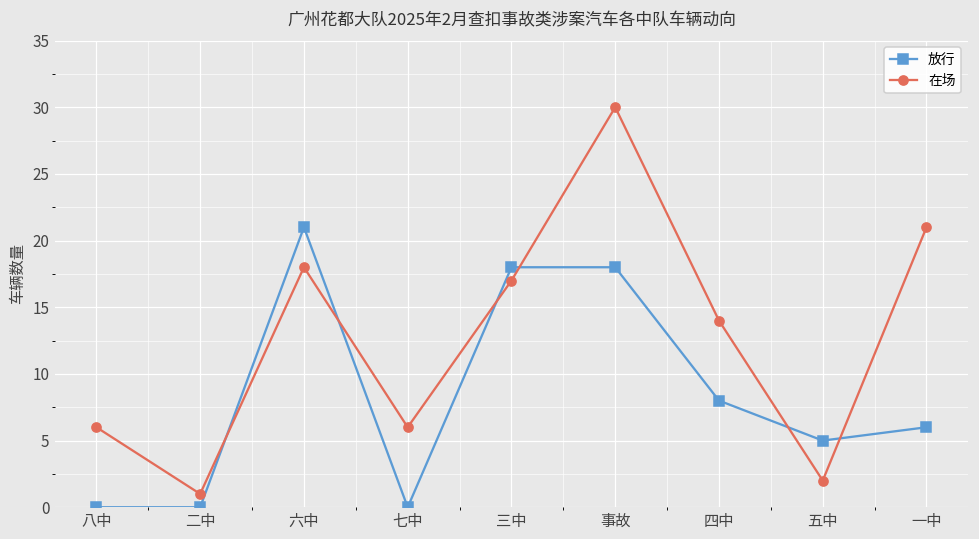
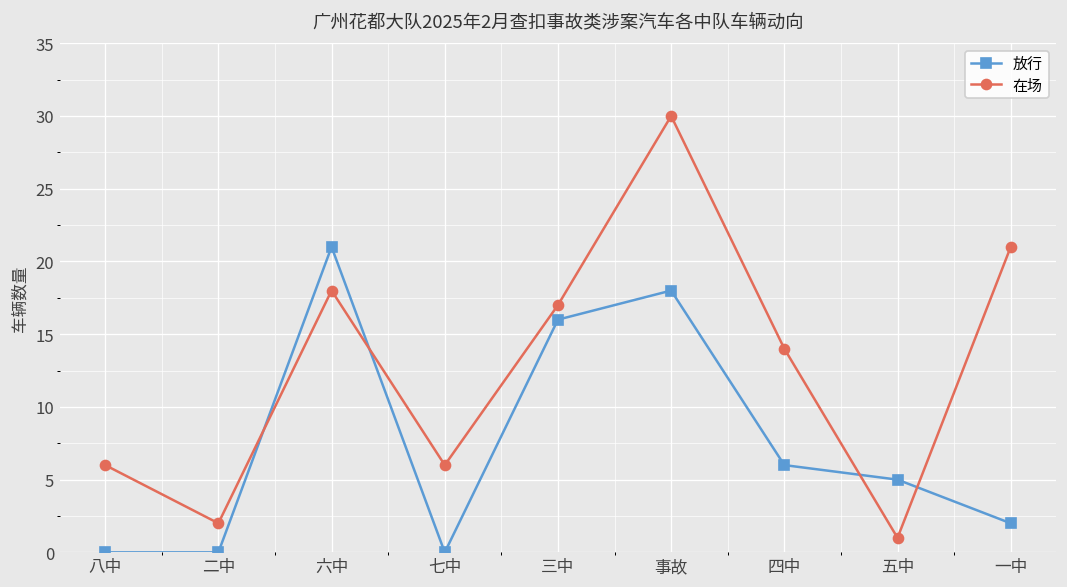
  {
    "放行": {
      "八中": 0,
      "二中": 0,
      "六中": 21,
      "七中": 0,
-     "三中": 18,
+     "三中": 16,
      "事故": 18,
-     "四中": 8,
+     "四中": 6,
      "五中": 5,
-     "一中": 6
+     "一中": 2
    },
    "在场": {
      "八中": 6,
-     "二中": 1,
+     "二中": 2,
      "六中": 18,
      "七中": 6,
      "三中": 17,
      "事故": 30,
      "四中": 14,
-     "五中": 2,
+     "五中": 1,
      "一中": 21
    }
  }
